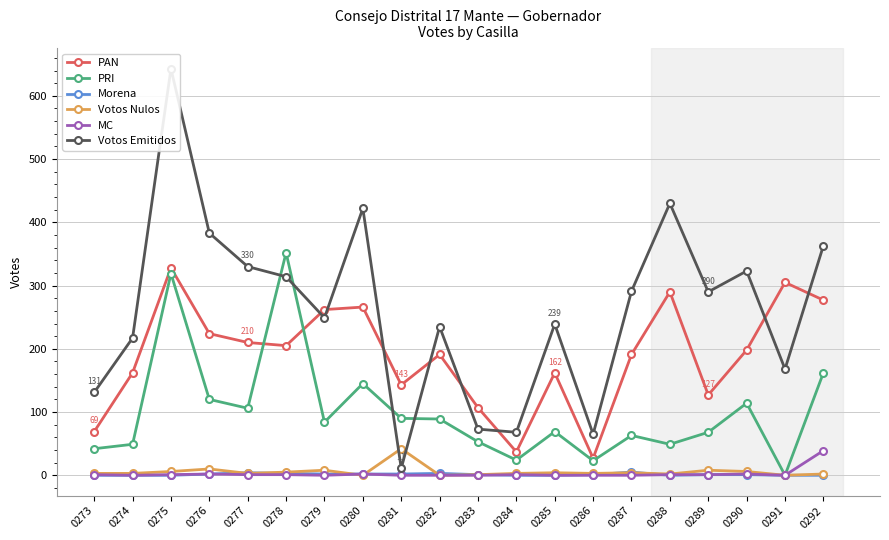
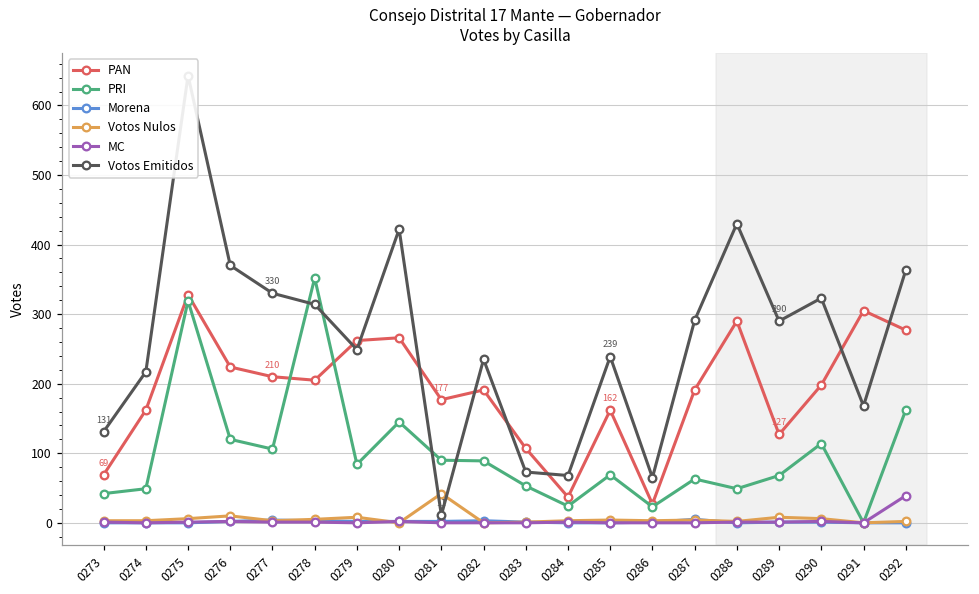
  {
    "PAN": {
      "0273": 69,
      "0277": 210,
-     "0281": 143,
+     "0281": 177,
      "0285": 162,
      "0289": 127
    },
    "PRI": {
      "0273": 40,
      "0274": 50,
      "0275": 320,
      "0276": 120,
      "0277": 110,
      "0278": 350,
      "0279": 80,
      "0280": 150,
      "0281": 90,
      "0282": 90,
      "0283": 50,
      "0284": 20,
      "0285": 70,
      "0287": 60,
      "0288": 50,
      "0289": 70,
      "0290": 110,
      "0292": 160
    },
    "Votos Nulos": {
      "0275": 10,
      "0276": 10,
      "0279": 10,
      "0289": 10
    },
    "MC": {
      "0292": 40
    },
    "Votos Emitidos": {
      "0274": 220,
-     "0276": 380,
+     "0276": 370,
      "0278": 310,
      "0279": 250,
      "0280": 420,
      "0282": 240,
      "0283": 70,
      "0284": 70,
      "0286": 70,
      "0287": 290,
      "0288": 430,
      "0290": 320,
      "0291": 170,
      "0292": 360
    }
  }
